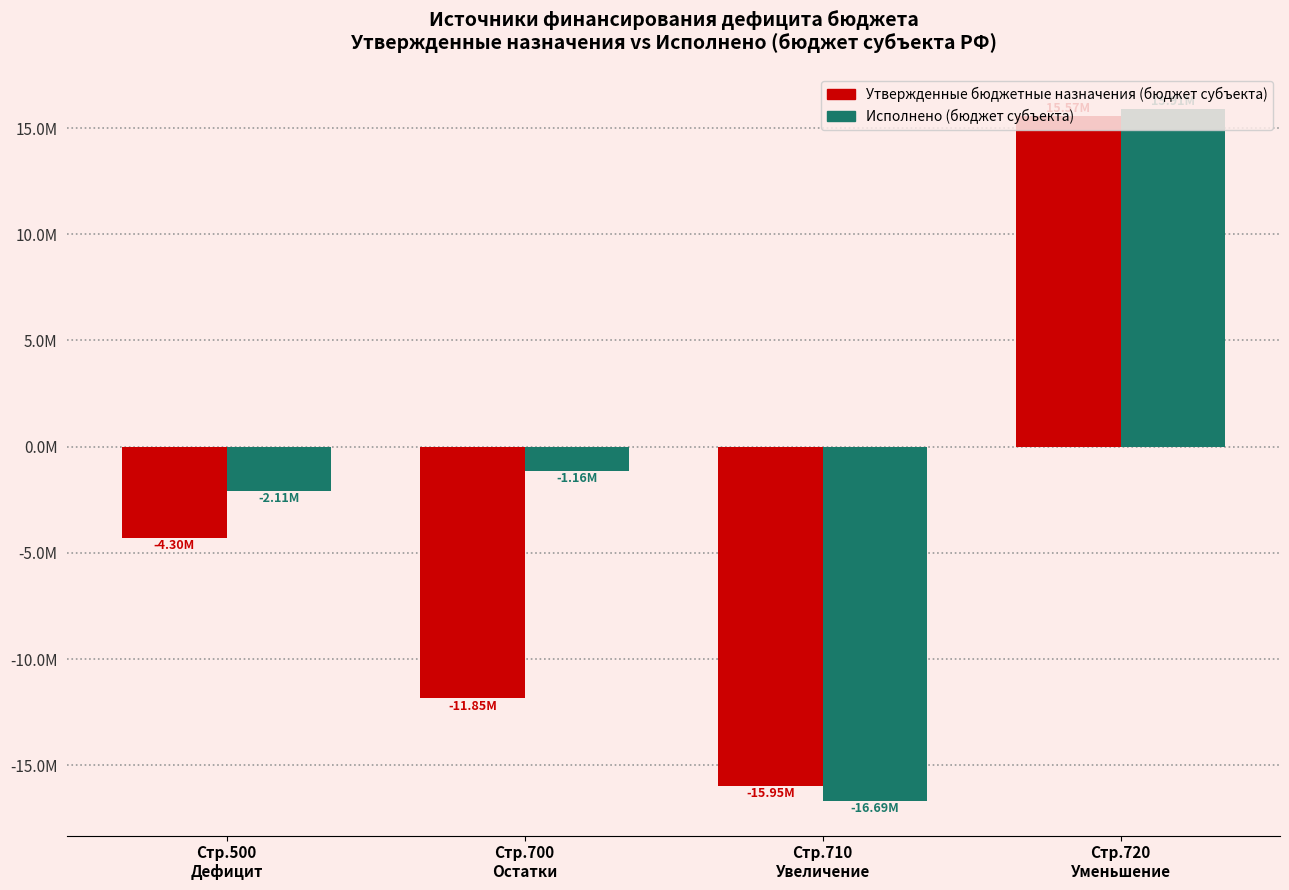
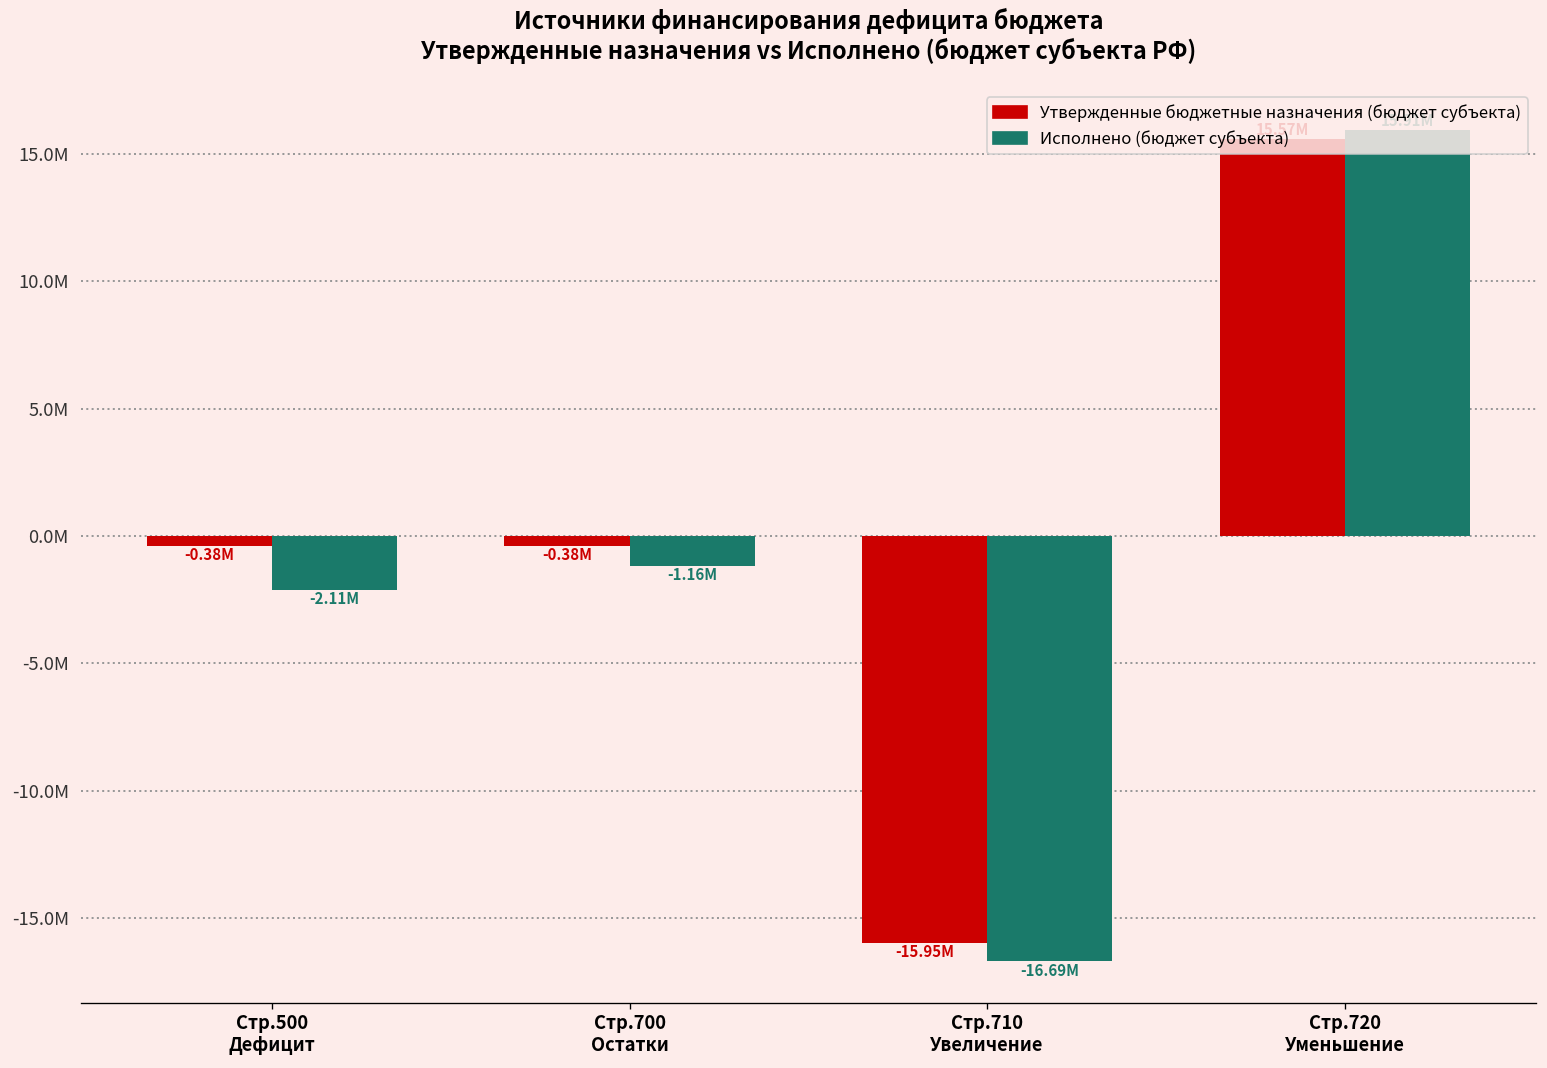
  {
    "Утвержденные бюджетные назначения (бюджет субъекта)": {
-     "Стр.500 Дефицит": "-4.30M",
-     "Стр.700 Остатки": "-11.85M",
+     "Стр.500 Дефицит": "-0.38M",
+     "Стр.700 Остатки": "-0.38M",
      "Стр.710 Увеличение": "-15.95M"
    },
    "Исполнено (бюджет субъекта)": {
      "Стр.500 Дефицит": "-2.11M",
      "Стр.700 Остатки": "-1.16M",
      "Стр.710 Увеличение": "-16.69M"
    }
  }
